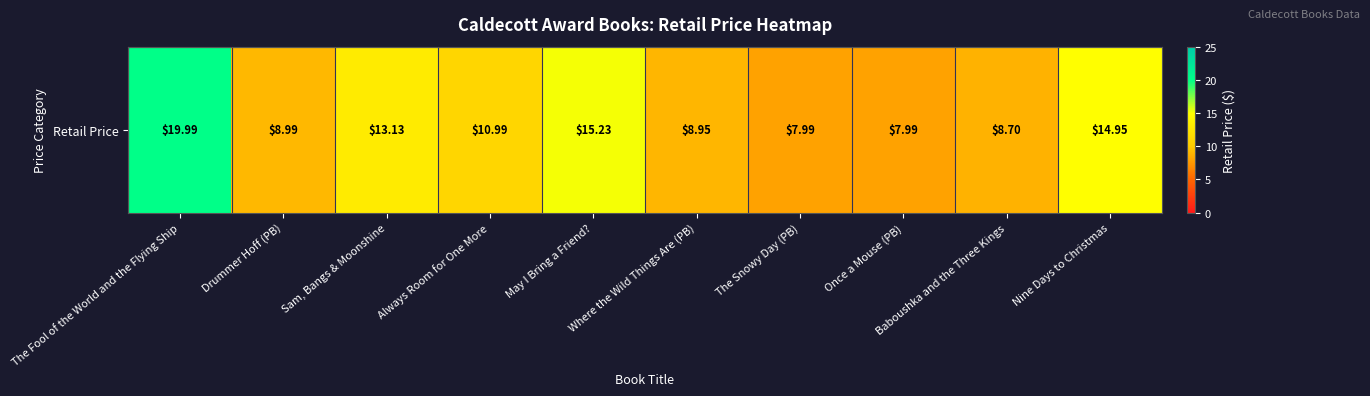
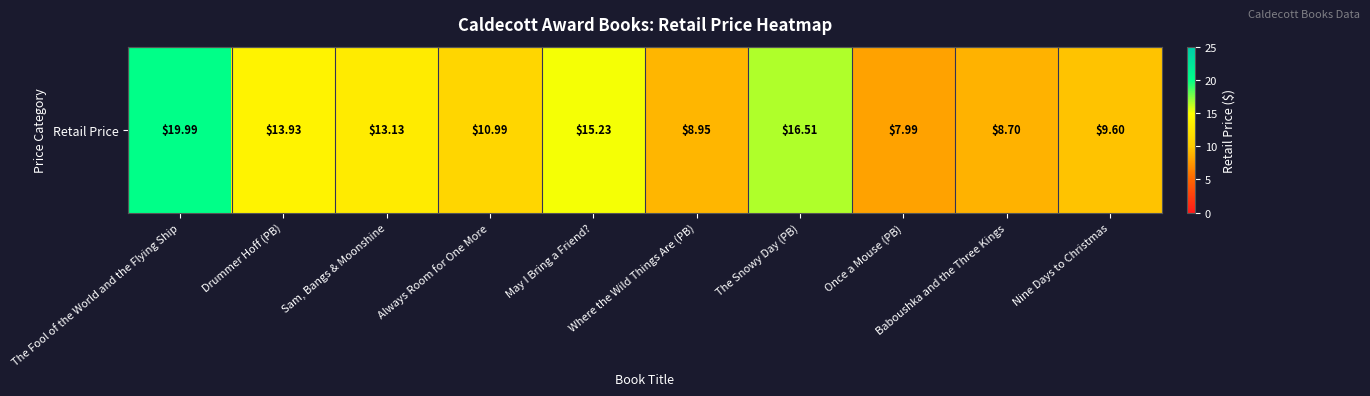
  {
    "Retail Price": {
      "The Fool of the World and the Flying Ship": "$19.99",
-     "Drummer Hoff (PB)": "$8.99",
+     "Drummer Hoff (PB)": "$13.93",
      "Sam, Bangs & Moonshine": "$13.13",
      "Always Room for One More": "$10.99",
      "May I Bring a Friend?": "$15.23",
      "Where the Wild Things Are (PB)": "$8.95",
-     "The Snowy Day (PB)": "$7.99",
+     "The Snowy Day (PB)": "$16.51",
      "Once a Mouse (PB)": "$7.99",
      "Baboushka and the Three Kings": "$8.70",
-     "Nine Days to Christmas": "$14.95"
+     "Nine Days to Christmas": "$9.60"
    }
  }
